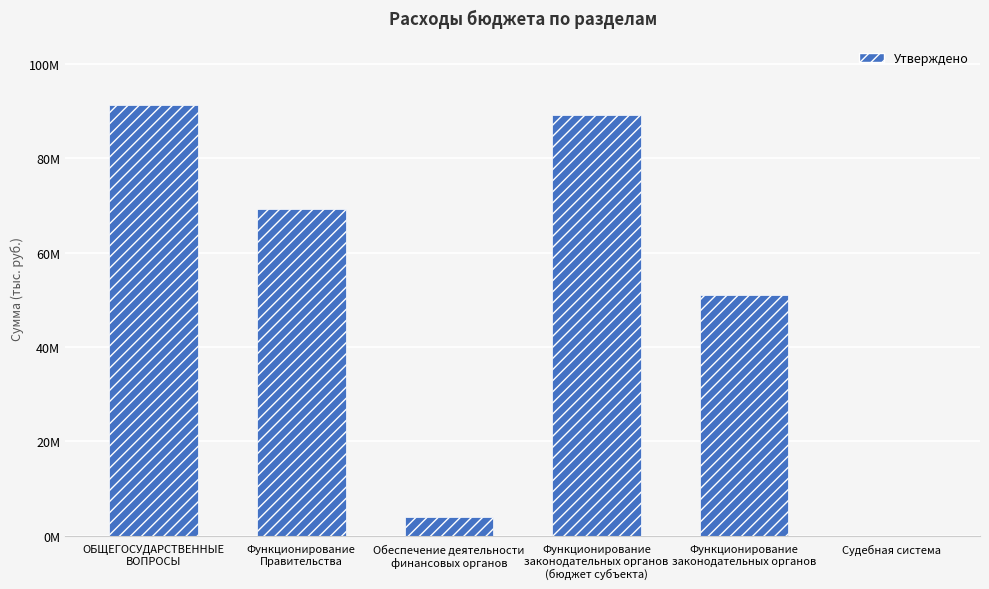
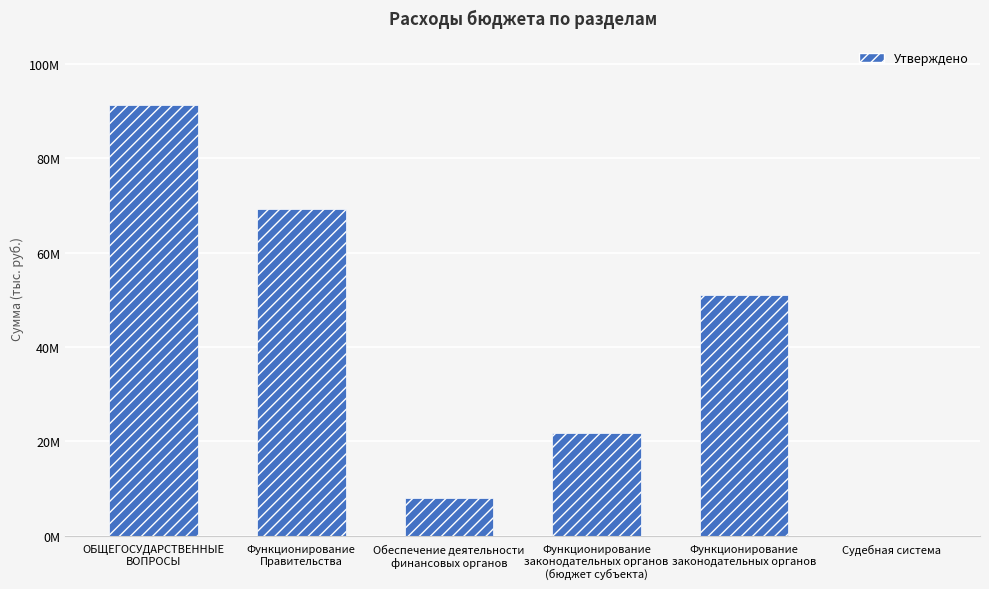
  {
    "ОБЩЕГОСУДАРСТВЕННЫЕ ВОПРОСЫ": 91000000,
    "Функционирование Правительства": 69000000,
-   "Обеспечение деятельности финансовых органов": 4000000,
-   "Функционирование законодательных органов (бюджет субъекта)": 89000000,
+   "Обеспечение деятельности финансовых органов": 8000000,
+   "Функционирование законодательных органов (бюджет субъекта)": 22000000,
    "Функционирование законодательных органов": 51000000
  }
